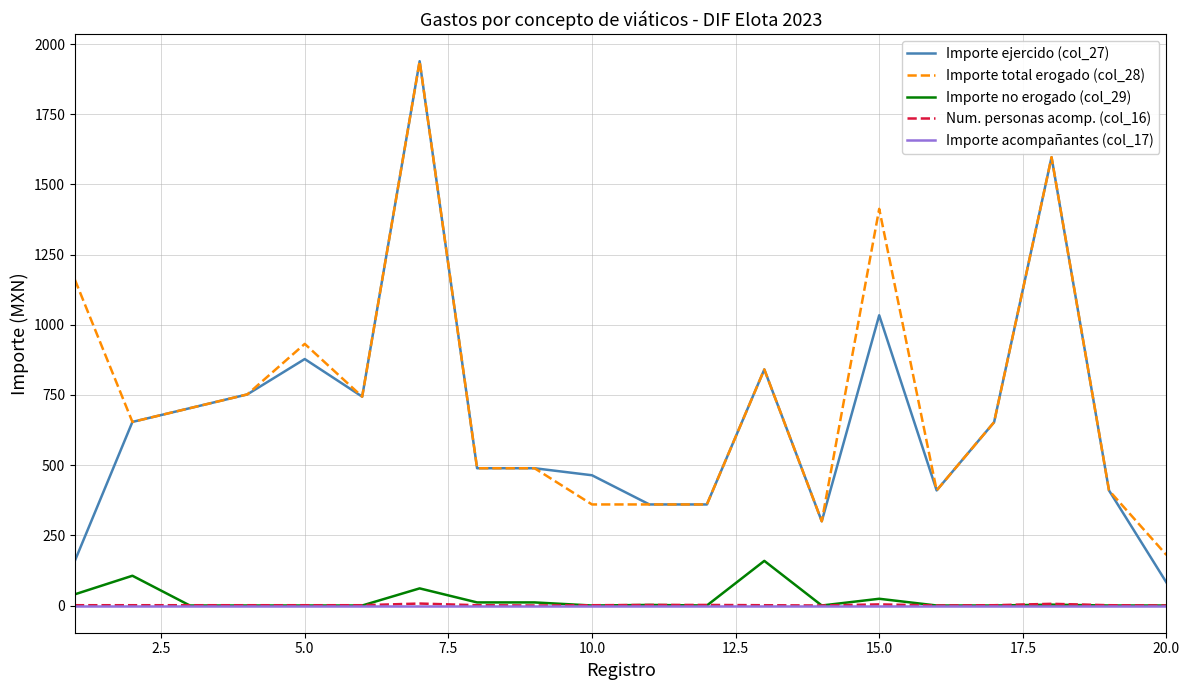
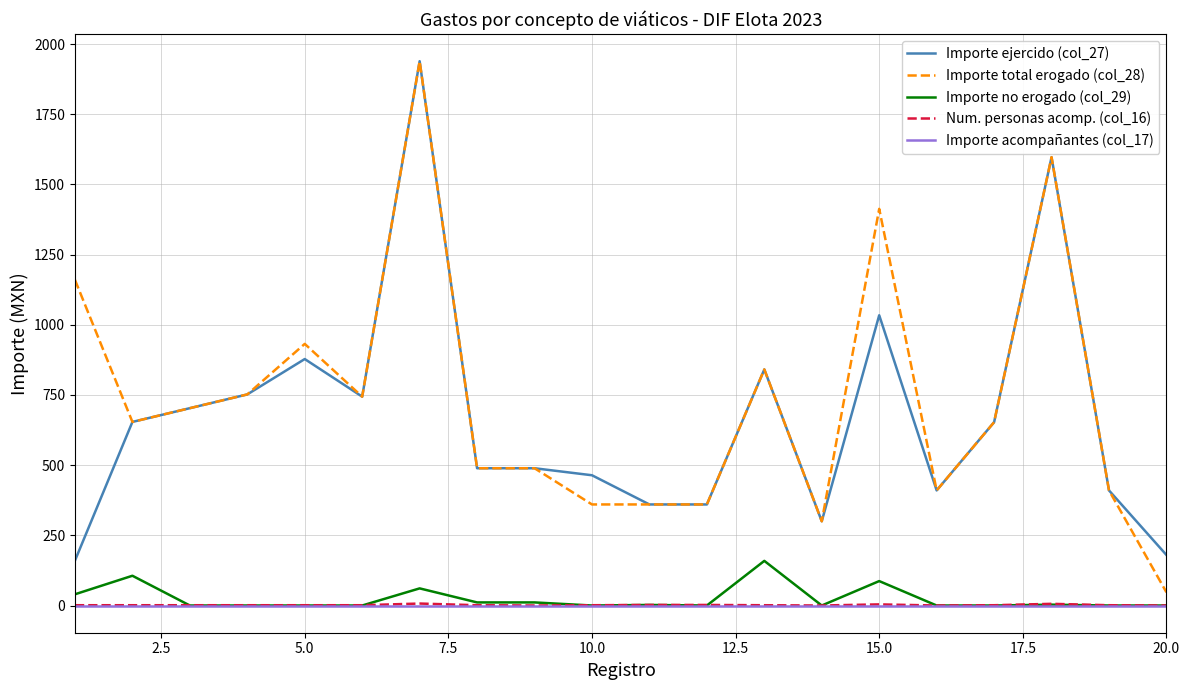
  {
    "Importe ejercido (col_27)": {
      "5.0": 880,
      "10.0": 460,
      "15.0": 1030,
-     "20.0": 80
+     "20.0": 180
    },
    "Importe total erogado (col_28)": {
      "5.0": 930,
      "10.0": 360,
      "15.0": 1410,
-     "20.0": 180
+     "20.0": 50
    },
    "Importe no erogado (col_29)": {
-     "15.0": 20
+     "15.0": 90
    }
  }
